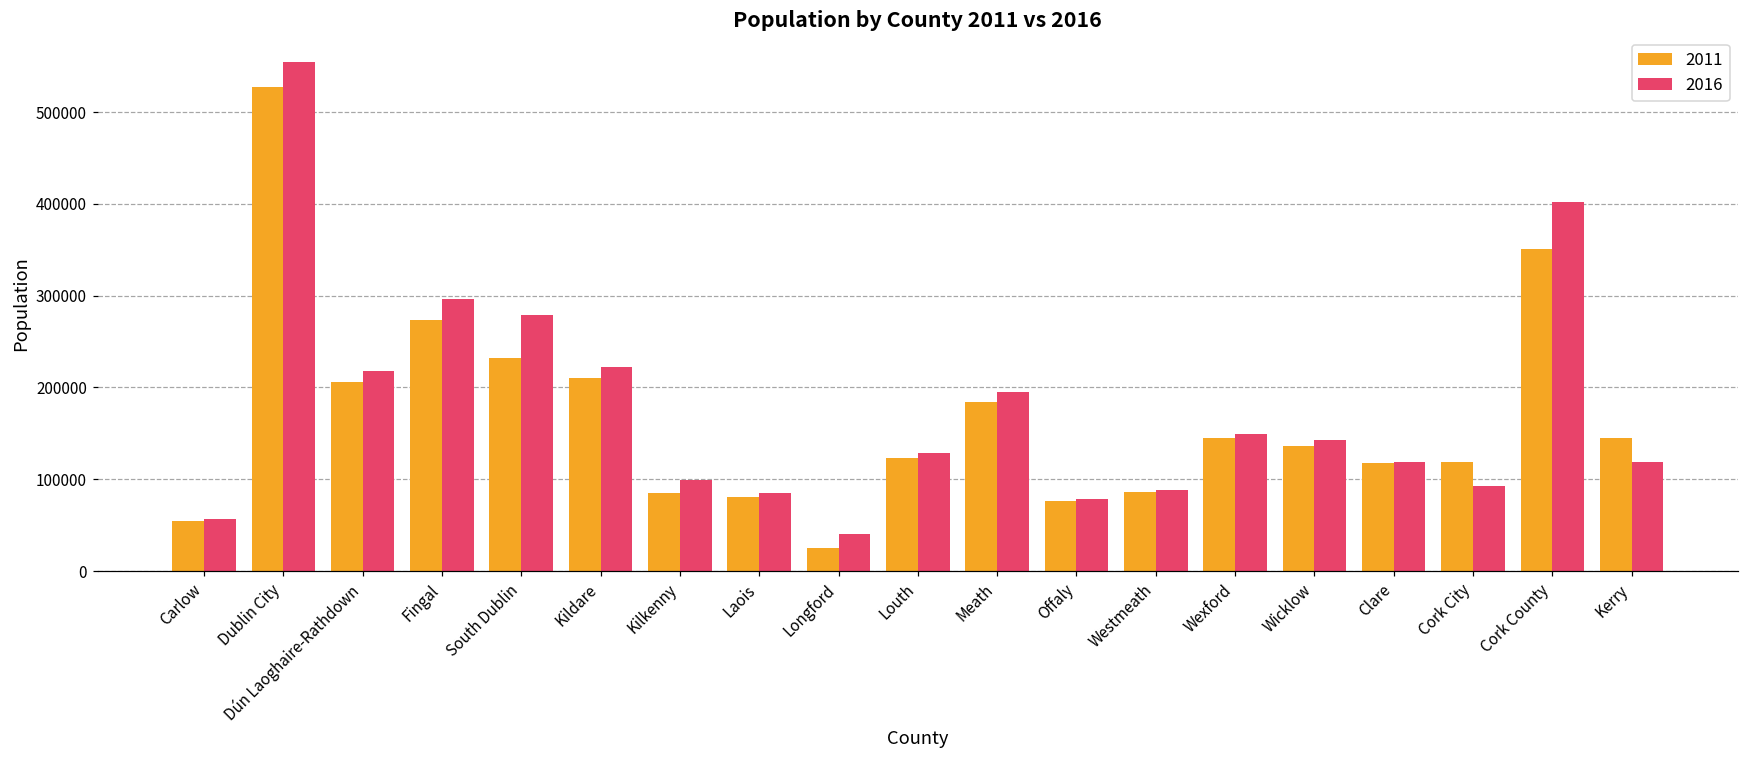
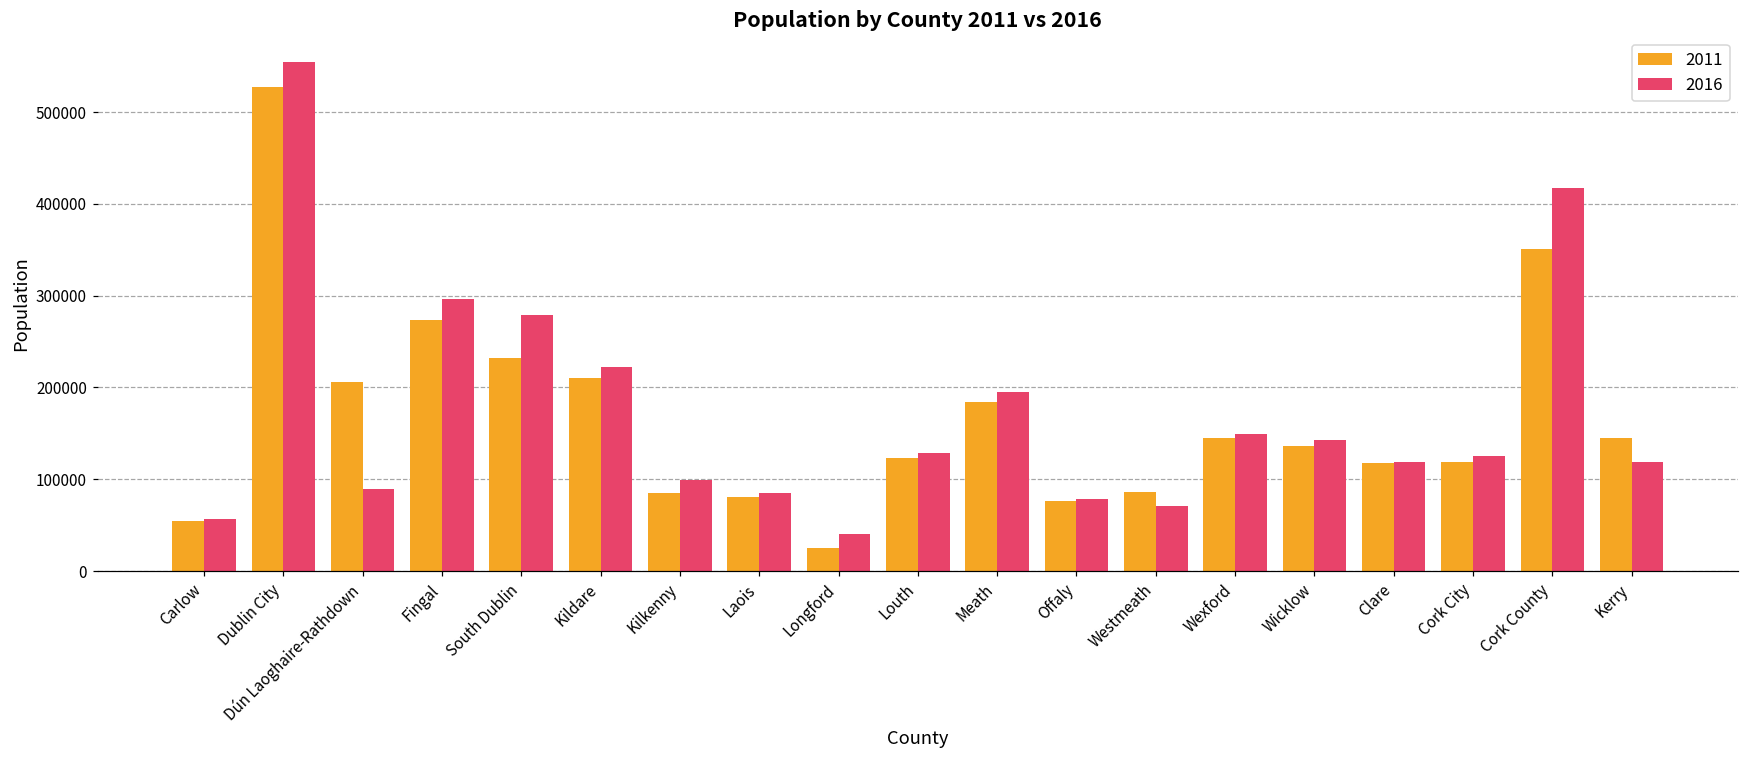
  {
    "2011": {
      "Carlow": 50000,
      "Dublin City": 530000,
      "Dún Laoghaire-Rathdown": 210000,
      "Fingal": 270000,
      "South Dublin": 230000,
      "Kildare": 210000,
      "Kilkenny": 90000,
      "Laois": 80000,
      "Longford": 20000,
      "Louth": 120000,
      "Meath": 180000,
      "Offaly": 80000,
      "Westmeath": 90000,
      "Wexford": 150000,
      "Wicklow": 140000,
      "Clare": 120000,
      "Cork City": 120000,
      "Cork County": 350000,
      "Kerry": 150000
    },
    "2016": {
      "Carlow": 60000,
      "Dublin City": 550000,
-     "Dún Laoghaire-Rathdown": 220000,
+     "Dún Laoghaire-Rathdown": 90000,
      "Fingal": 300000,
      "South Dublin": 280000,
      "Kildare": 220000,
      "Kilkenny": 100000,
      "Laois": 80000,
      "Longford": 40000,
      "Louth": 130000,
      "Meath": 200000,
      "Offaly": 80000,
-     "Westmeath": 90000,
+     "Westmeath": 70000,
      "Wexford": 150000,
      "Wicklow": 140000,
      "Clare": 120000,
-     "Cork City": 90000,
-     "Cork County": 400000,
+     "Cork City": 130000,
+     "Cork County": 420000,
      "Kerry": 120000
    }
  }
